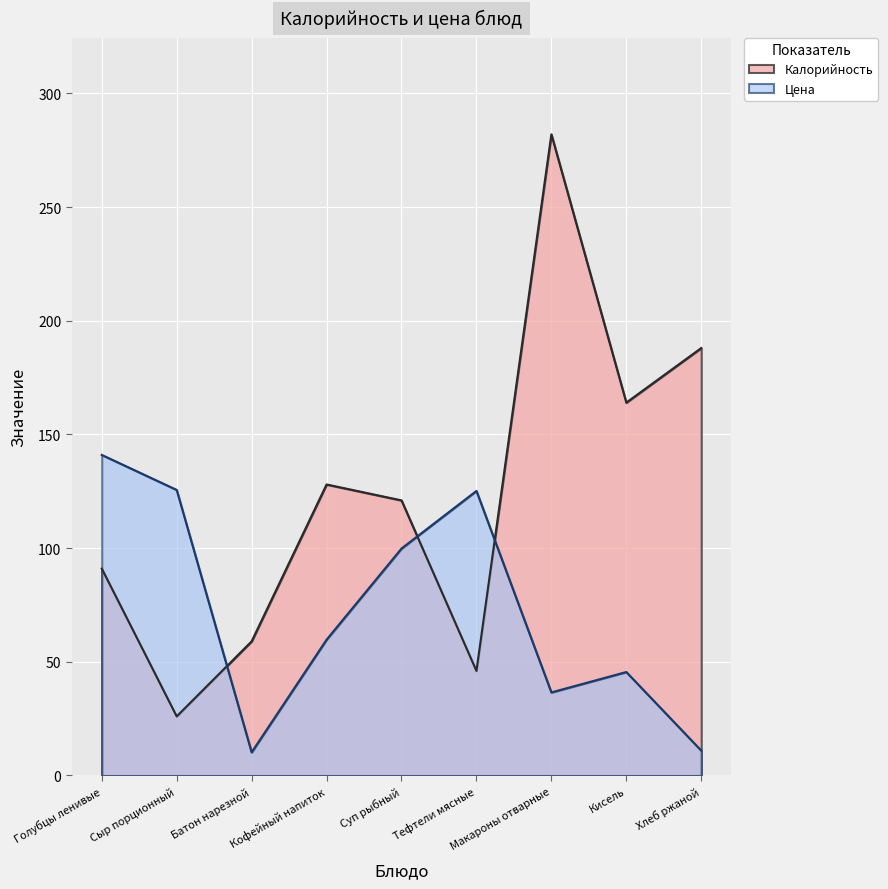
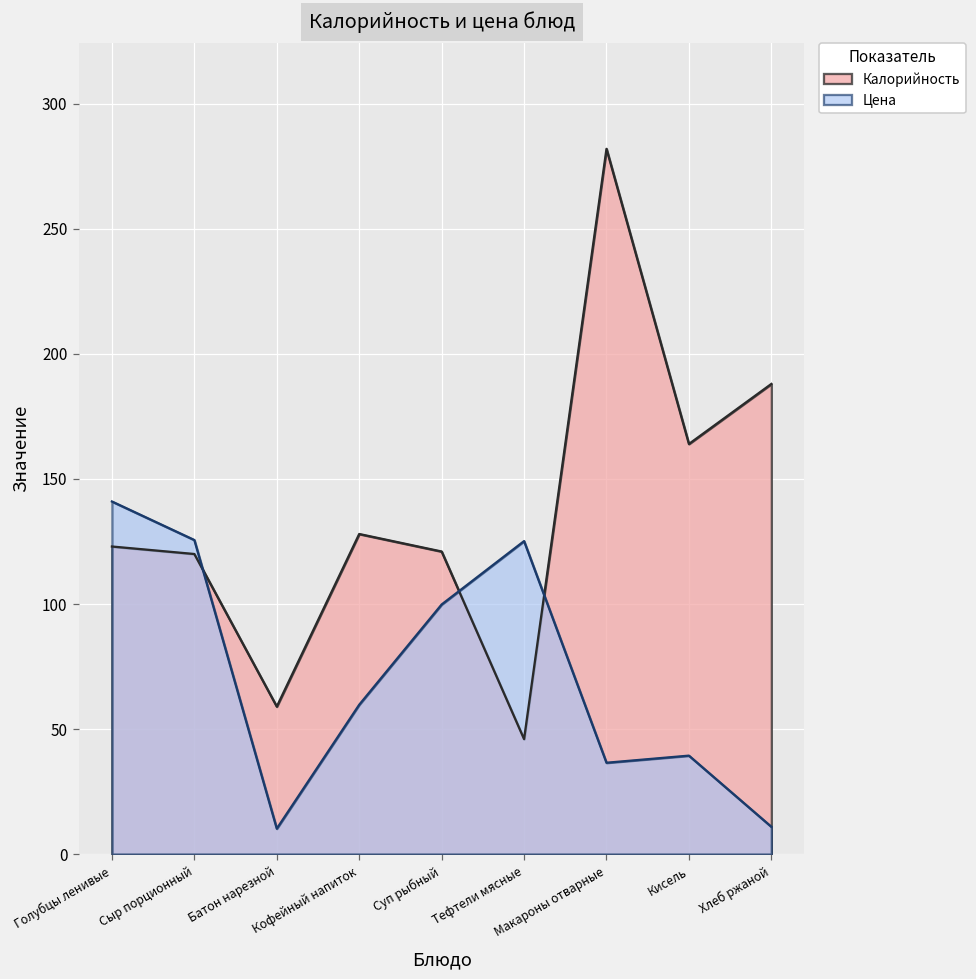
  {
    "Калорийность": {
-     "Голубцы ленивые": 91,
-     "Сыр порционный": 26,
+     "Голубцы ленивые": 123,
+     "Сыр порционный": 120,
      "Батон нарезной": 59,
      "Кофейный напиток": 128,
      "Суп рыбный": 121,
      "Тефтели мясные": 46,
      "Макароны отварные": 282,
      "Кисель": 164,
      "Хлеб ржаной": 188
    },
    "Цена": {
      "Голубцы ленивые": 141,
      "Сыр порционный": 126,
      "Батон нарезной": 10,
      "Кофейный напиток": 60,
      "Суп рыбный": 100,
      "Тефтели мясные": 125,
      "Макароны отварные": 37,
-     "Кисель": 46,
+     "Кисель": 39,
      "Хлеб ржаной": 11
    }
  }
